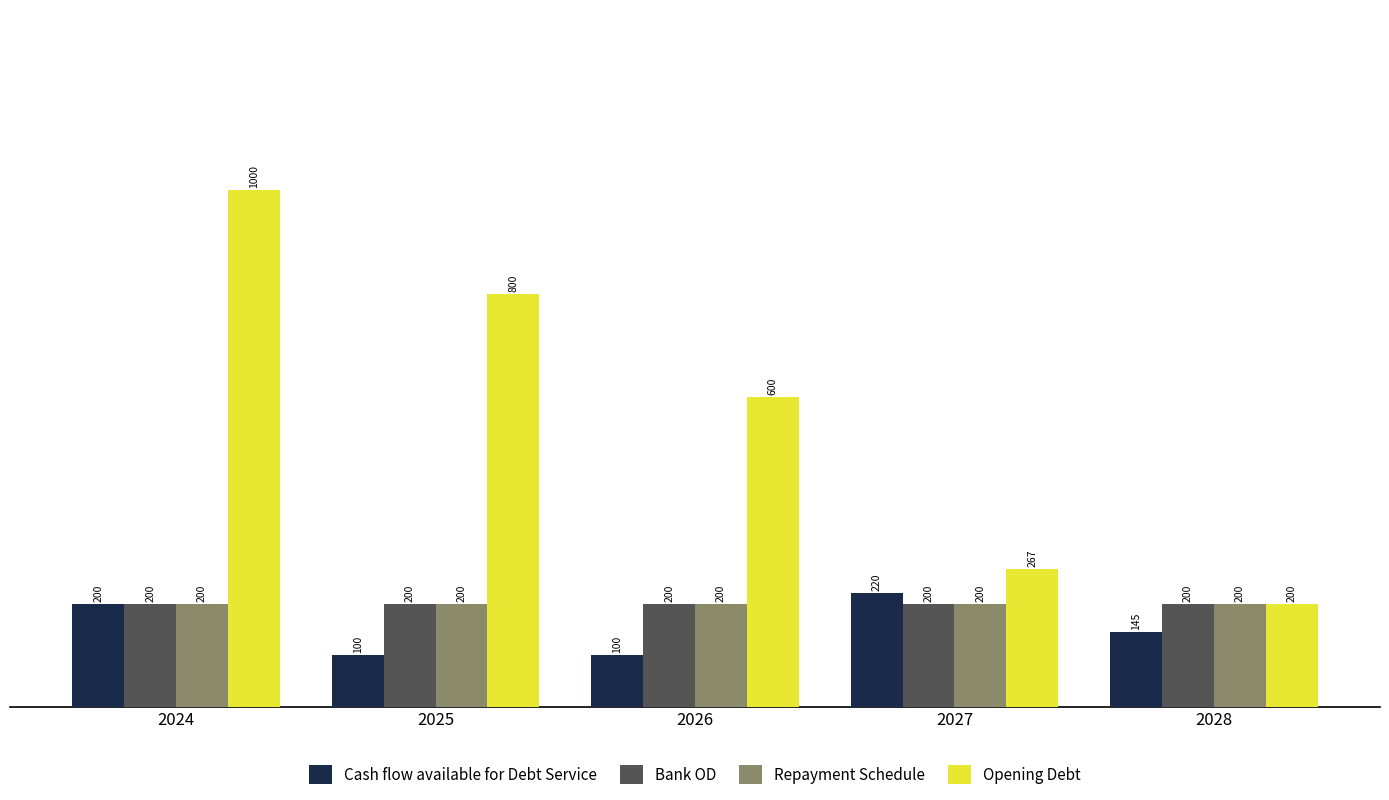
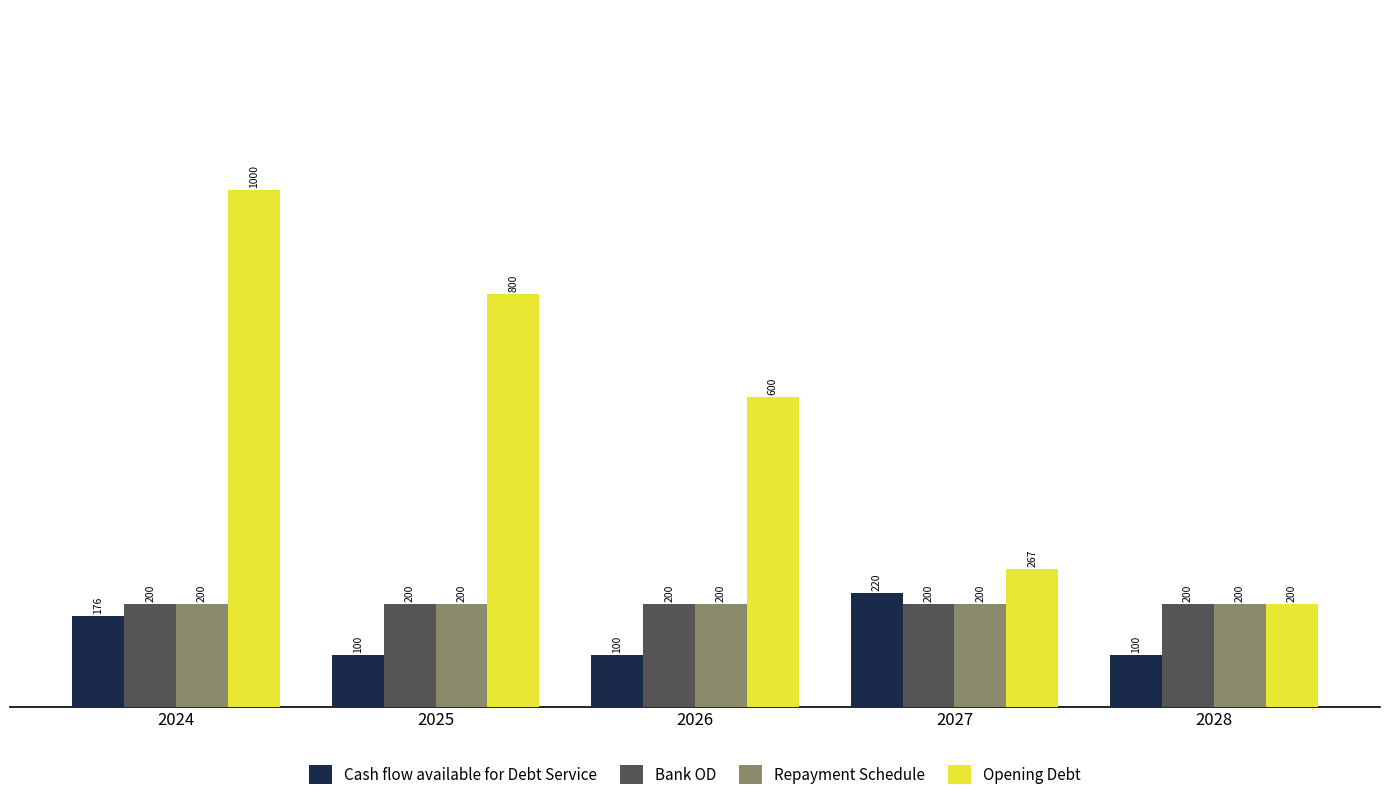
  {
    "Cash flow available for Debt Service": {
-     "2024": 200,
+     "2024": 176,
      "2025": 100,
      "2026": 100,
      "2027": 220,
-     "2028": 145
+     "2028": 100
    },
    "Bank OD": {
      "2024": 200,
      "2025": 200,
      "2026": 200,
      "2027": 200,
      "2028": 200
    },
    "Repayment Schedule": {
      "2024": 200,
      "2025": 200,
      "2026": 200,
      "2027": 200,
      "2028": 200
    },
    "Opening Debt": {
      "2024": 1000,
      "2025": 800,
      "2026": 600,
      "2027": 267,
      "2028": 200
    }
  }
